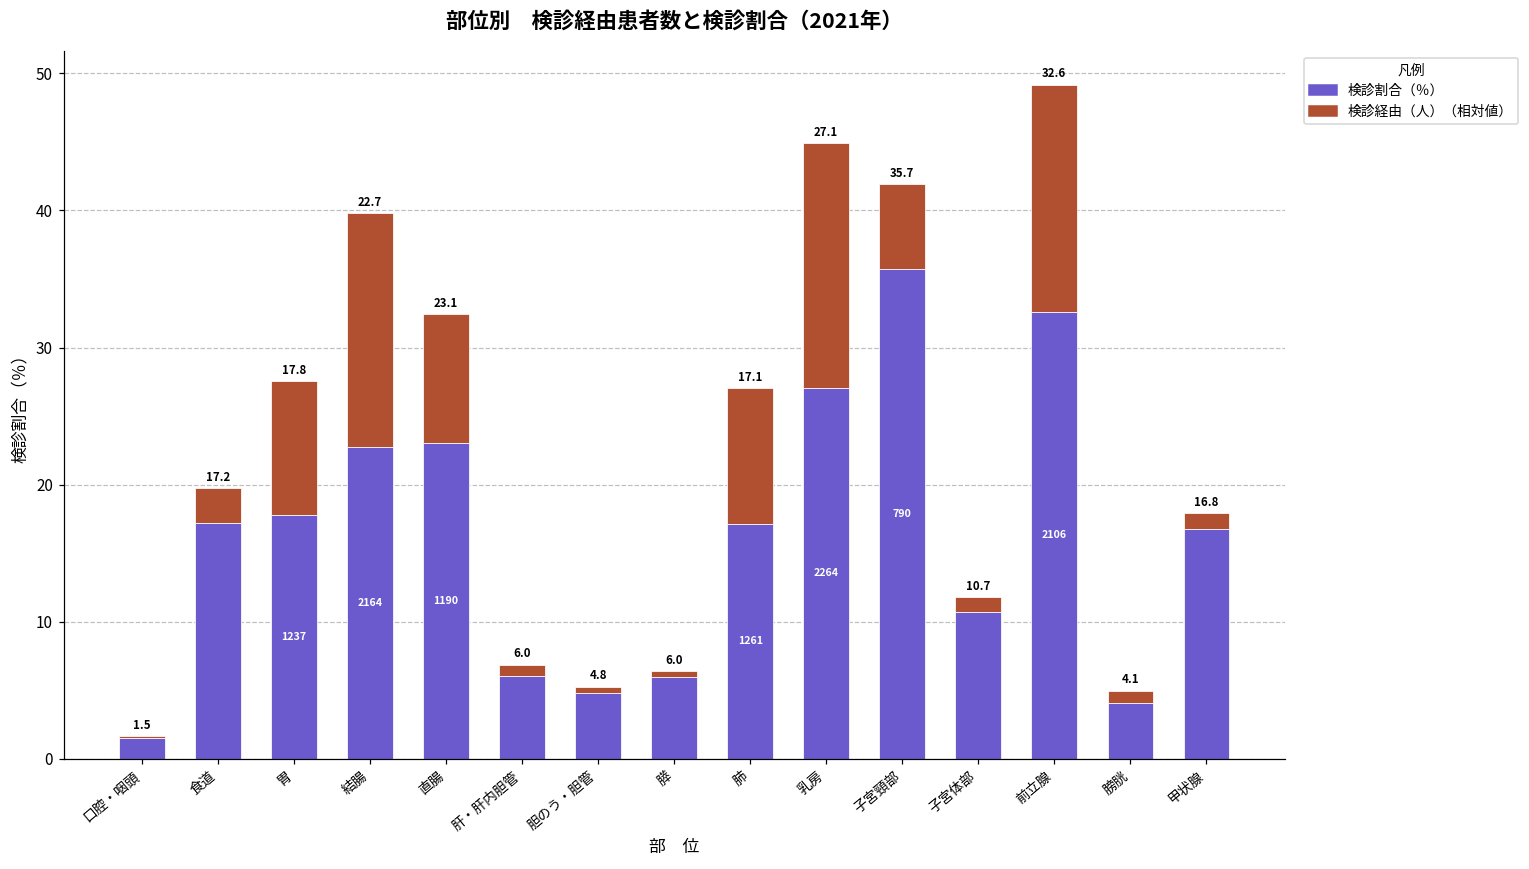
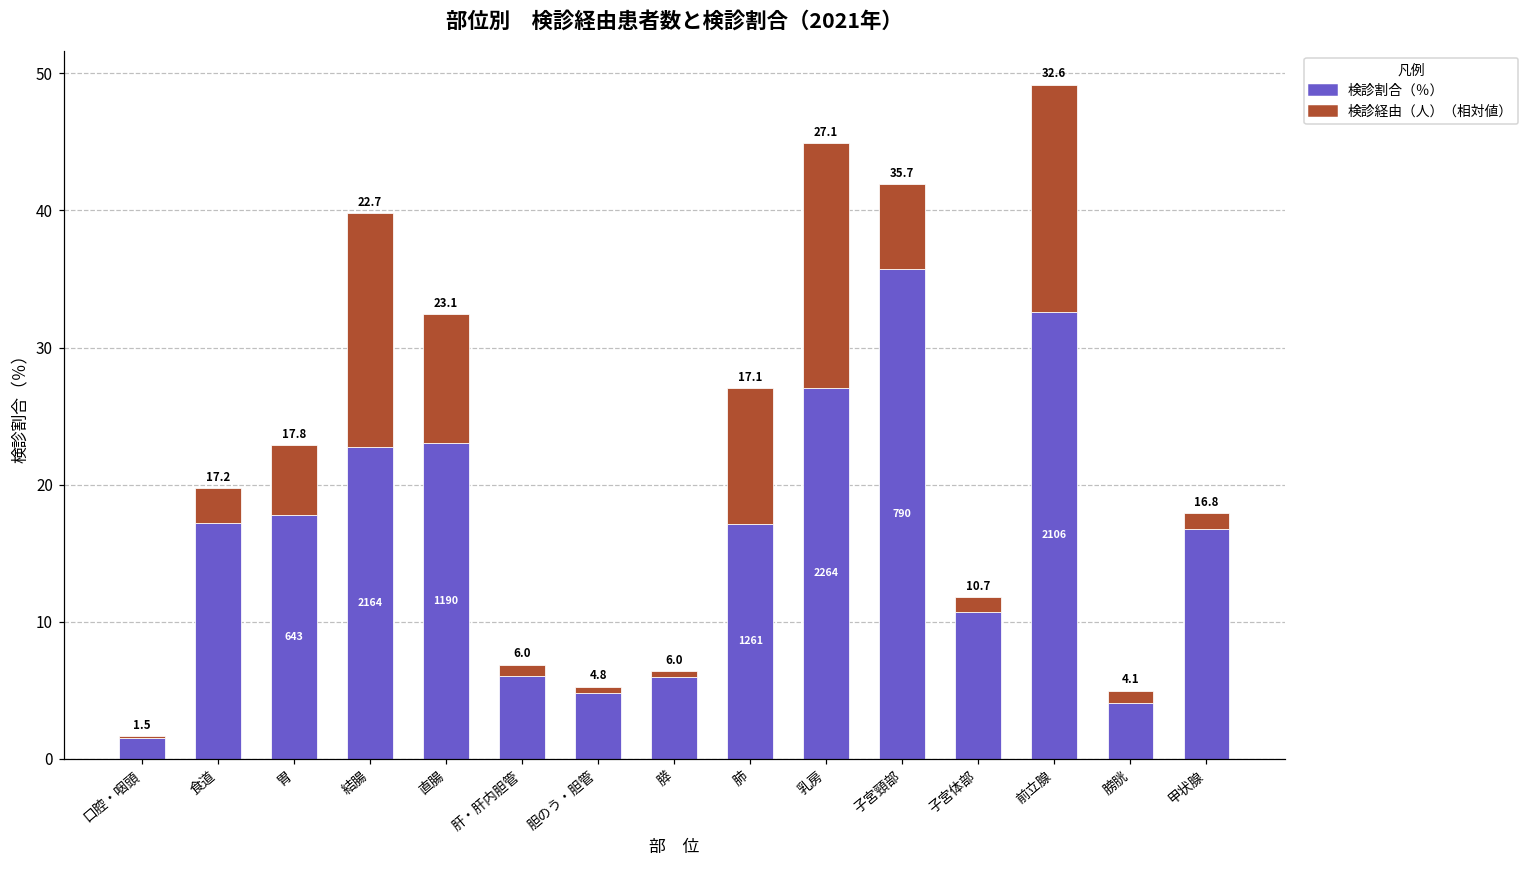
  {
    "検診割合（％）": {
      "口腔・咽頭": 1.5,
      "肝・肝内胆管": 6.0,
      "胆のう・胆管": 4.8,
      "膵": 6.0,
      "子宮体部": 10.7,
      "膀胱": 4.1,
      "甲状腺": 16.8
    },
    "検診経由（人）（相対値）": {
-     "胃": 1237
+     "胃": 643
    }
  }
